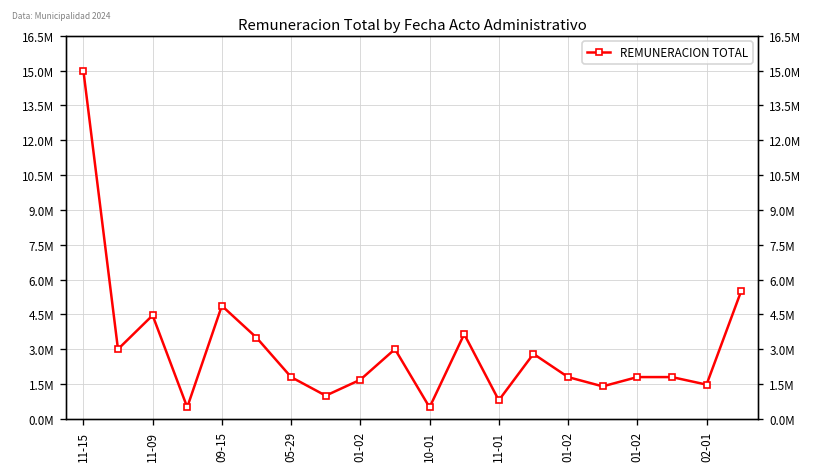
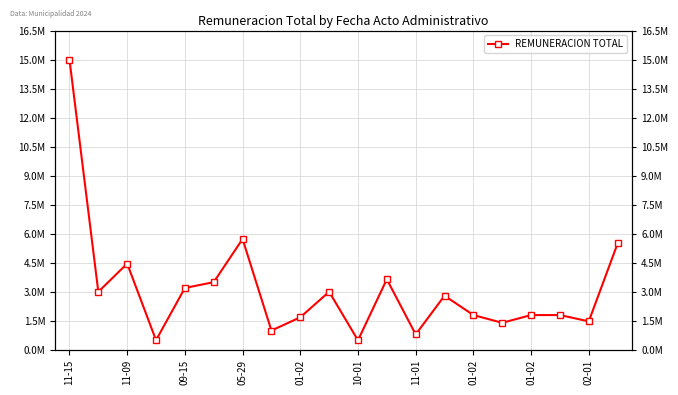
  {
    "11-15": 15000000,
    "11-09": 4500000,
-   "09-15": 4900000,
-   "05-29": 1800000,
+   "09-15": 3200000,
+   "05-29": 5700000,
    "10-01": 500000,
    "11-01": 800000,
    "02-01": 1500000
  }
